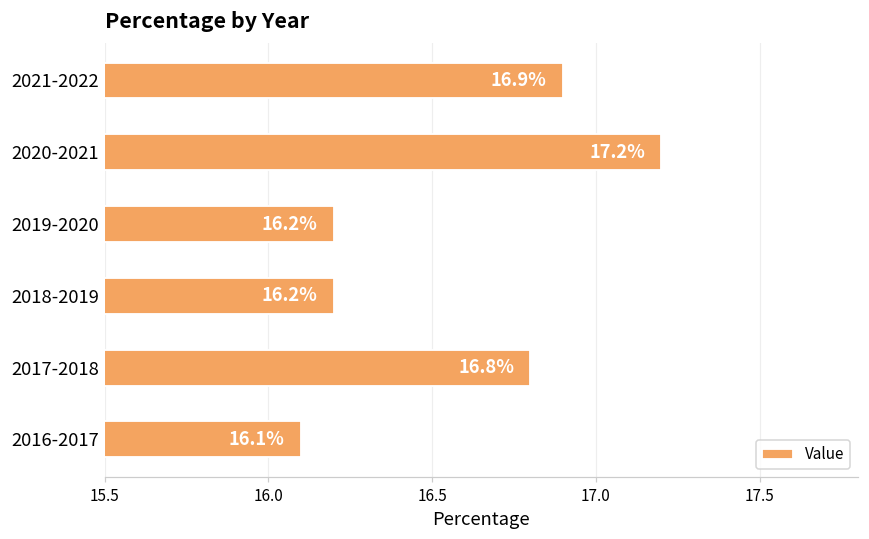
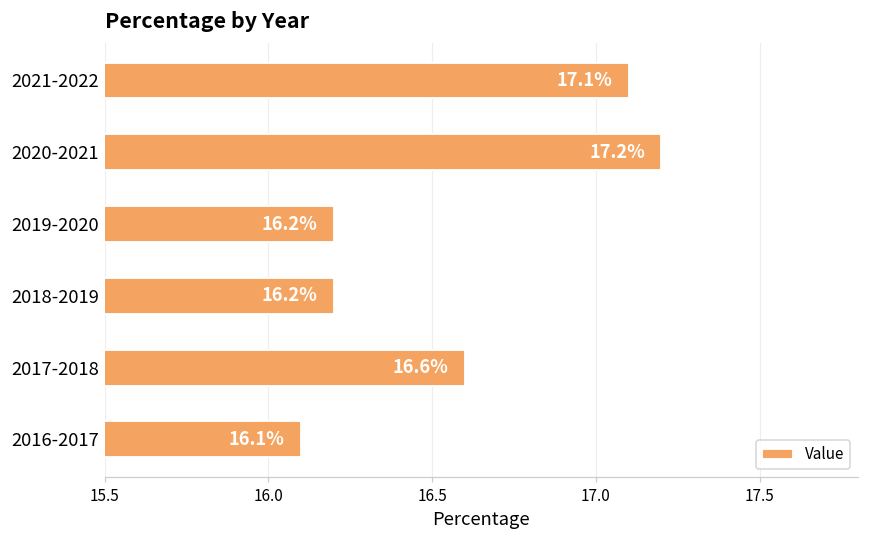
  {
-   "2021-2022": "16.9%",
+   "2021-2022": "17.1%",
    "2020-2021": "17.2%",
    "2019-2020": "16.2%",
    "2018-2019": "16.2%",
-   "2017-2018": "16.8%",
+   "2017-2018": "16.6%",
    "2016-2017": "16.1%"
  }
